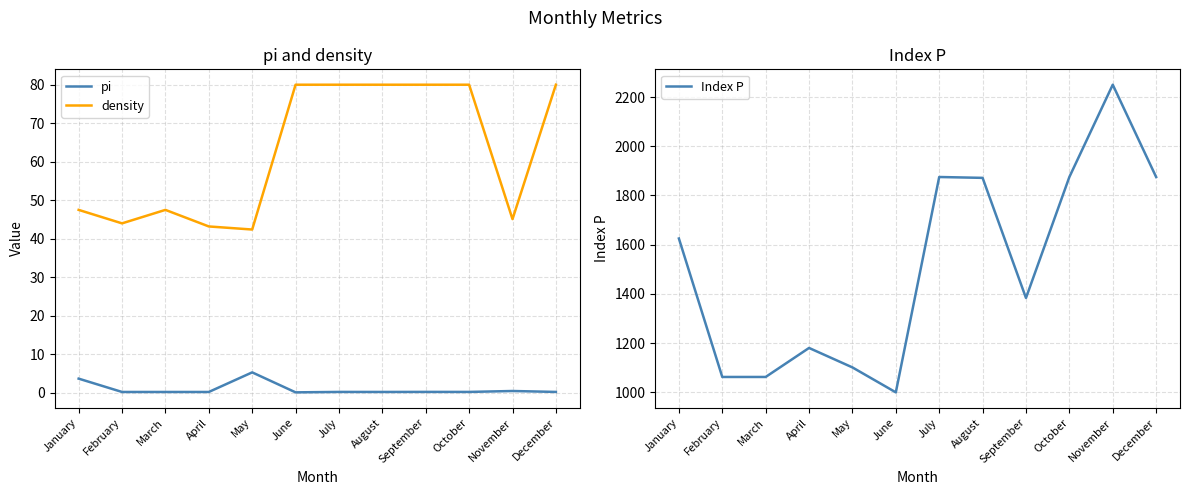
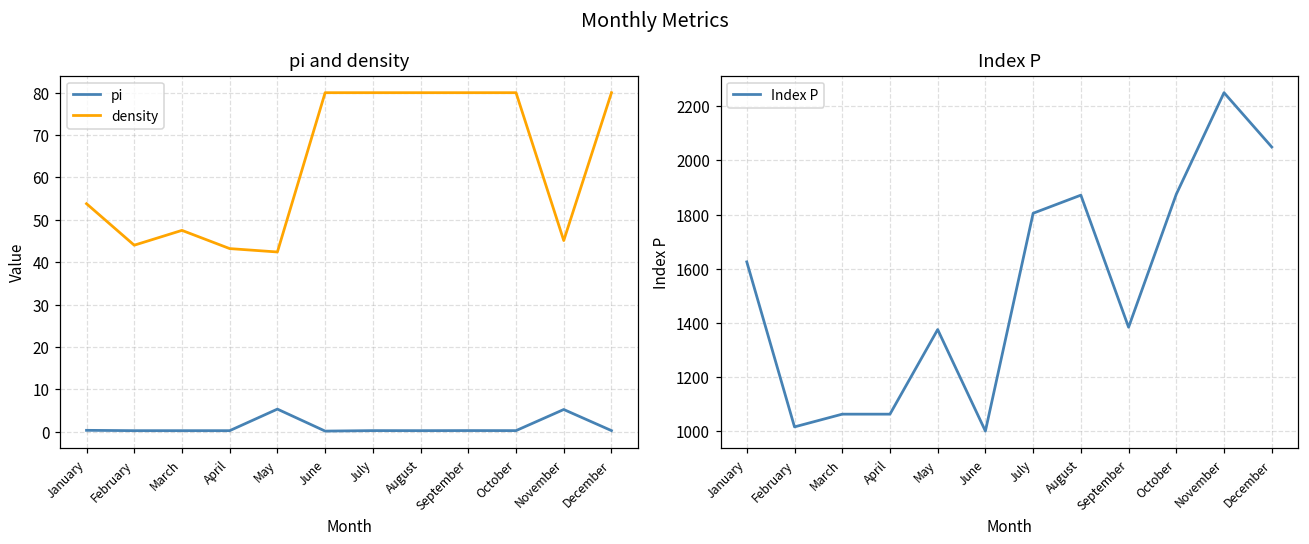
  {
    "pi and density": {
      "pi": {
-       "January": 4,
+       "January": 0,
        "February": 0,
        "March": 0,
        "April": 0,
        "May": 5,
        "June": 0,
        "July": 0,
        "August": 0,
        "September": 0,
        "October": 0,
-       "November": 0,
+       "November": 5,
        "December": 0
      },
      "density": {
-       "January": 48,
+       "January": 54,
        "February": 44,
        "March": 48,
        "April": 43,
        "May": 42,
        "June": 80,
        "July": 80,
        "August": 80,
        "September": 80,
        "October": 80,
        "November": 45,
        "December": 80
      }
    },
    "Index P": {
      "January": 1630,
-     "February": 1060,
+     "February": 1020,
      "March": 1060,
-     "April": 1180,
-     "May": 1100,
+     "April": 1060,
+     "May": 1380,
      "June": 1000,
-     "July": 1880,
+     "July": 1800,
      "August": 1870,
      "September": 1380,
      "October": 1880,
      "November": 2250,
-     "December": 1880
+     "December": 2050
    }
  }
